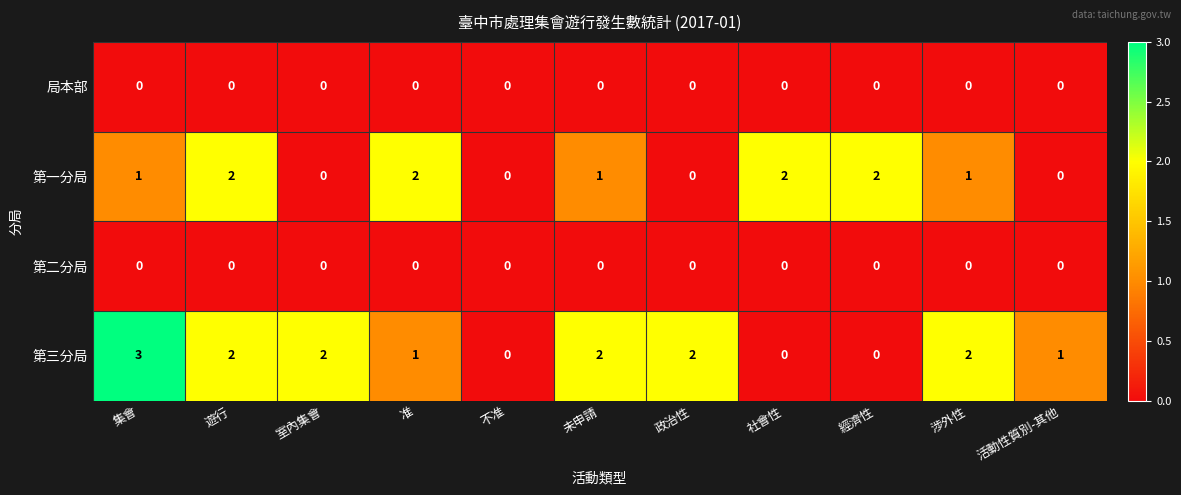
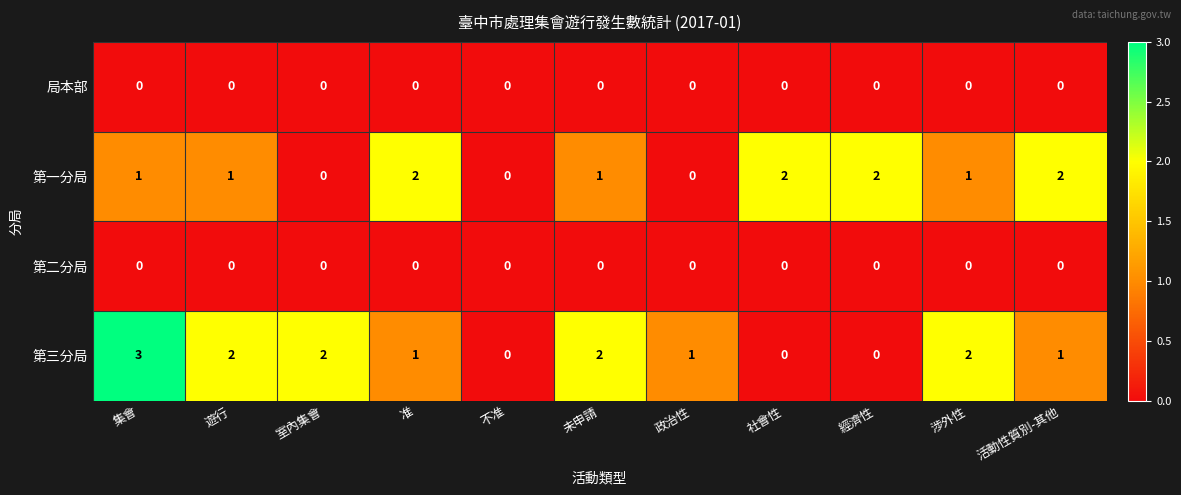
  {
    "局本部": {
      "集會": 0,
      "遊行": 0,
      "室內集會": 0,
      "准": 0,
      "不准": 0,
      "未申請": 0,
      "政治性": 0,
      "社會性": 0,
      "經濟性": 0,
      "涉外性": 0,
      "活動性質別-其他": 0
    },
    "第一分局": {
      "集會": 1,
-     "遊行": 2,
+     "遊行": 1,
      "室內集會": 0,
      "准": 2,
      "不准": 0,
      "未申請": 1,
      "政治性": 0,
      "社會性": 2,
      "經濟性": 2,
      "涉外性": 1,
-     "活動性質別-其他": 0
+     "活動性質別-其他": 2
    },
    "第二分局": {
      "集會": 0,
      "遊行": 0,
      "室內集會": 0,
      "准": 0,
      "不准": 0,
      "未申請": 0,
      "政治性": 0,
      "社會性": 0,
      "經濟性": 0,
      "涉外性": 0,
      "活動性質別-其他": 0
    },
    "第三分局": {
      "集會": 3,
      "遊行": 2,
      "室內集會": 2,
      "准": 1,
      "不准": 0,
      "未申請": 2,
-     "政治性": 2,
+     "政治性": 1,
      "社會性": 0,
      "經濟性": 0,
      "涉外性": 2,
      "活動性質別-其他": 1
    }
  }
